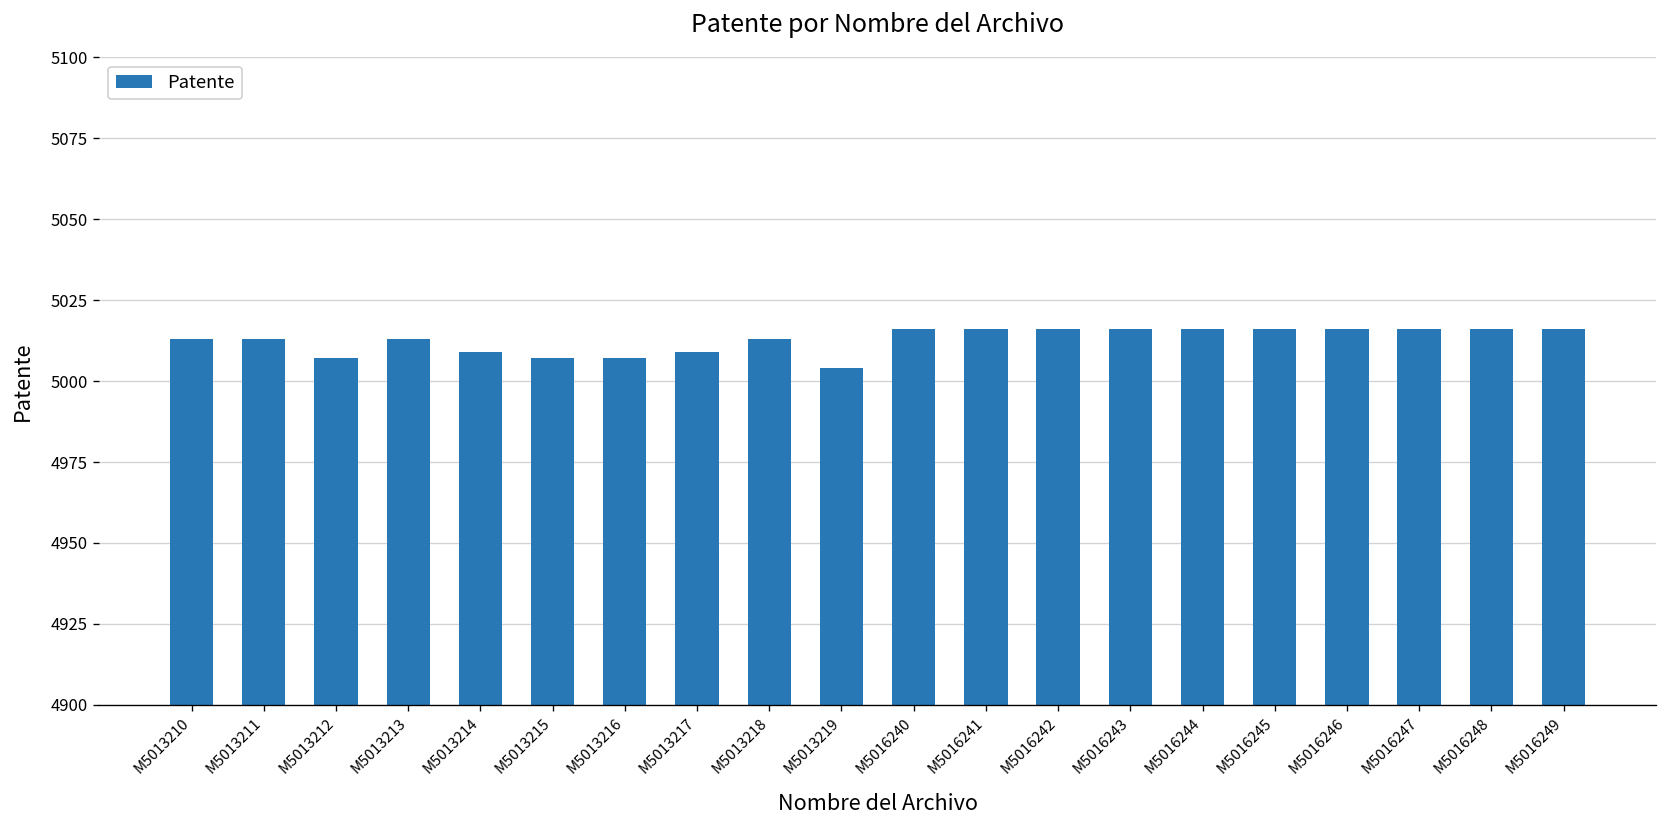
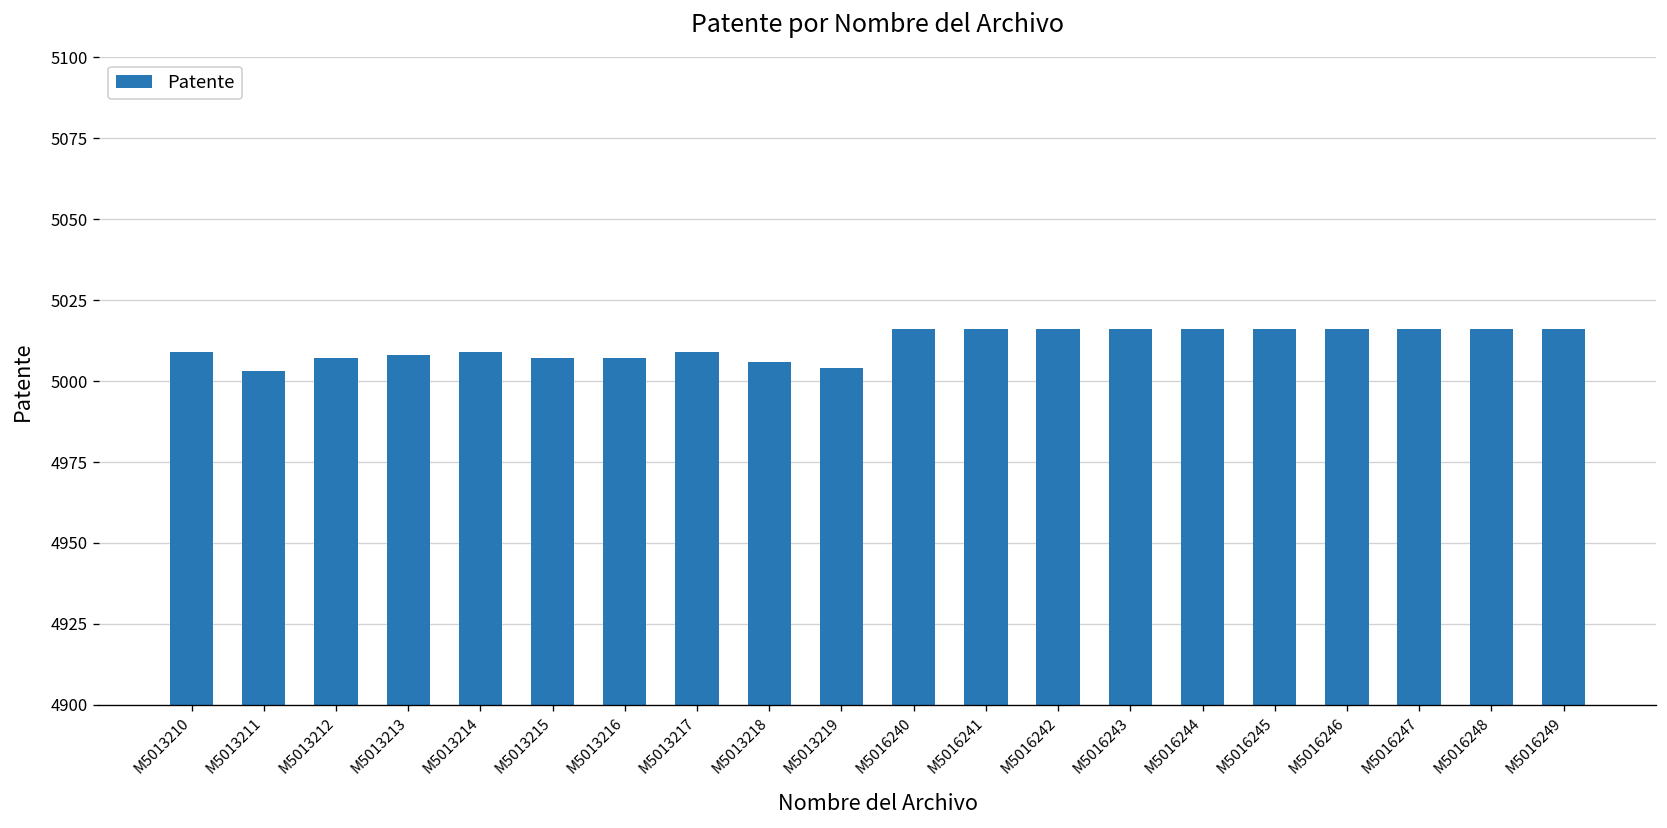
  {
-   "M5013210": 5013,
-   "M5013211": 5013,
+   "M5013210": 5009,
+   "M5013211": 5003,
    "M5013212": 5007,
-   "M5013213": 5013,
+   "M5013213": 5008,
    "M5013214": 5009,
    "M5013215": 5007,
    "M5013216": 5007,
    "M5013217": 5009,
-   "M5013218": 5013,
+   "M5013218": 5006,
    "M5013219": 5004,
    "M5016240": 5016,
    "M5016241": 5016,
    "M5016242": 5016,
    "M5016243": 5016,
    "M5016244": 5016,
    "M5016245": 5016,
    "M5016246": 5016,
    "M5016247": 5016,
    "M5016248": 5016,
    "M5016249": 5016
  }
